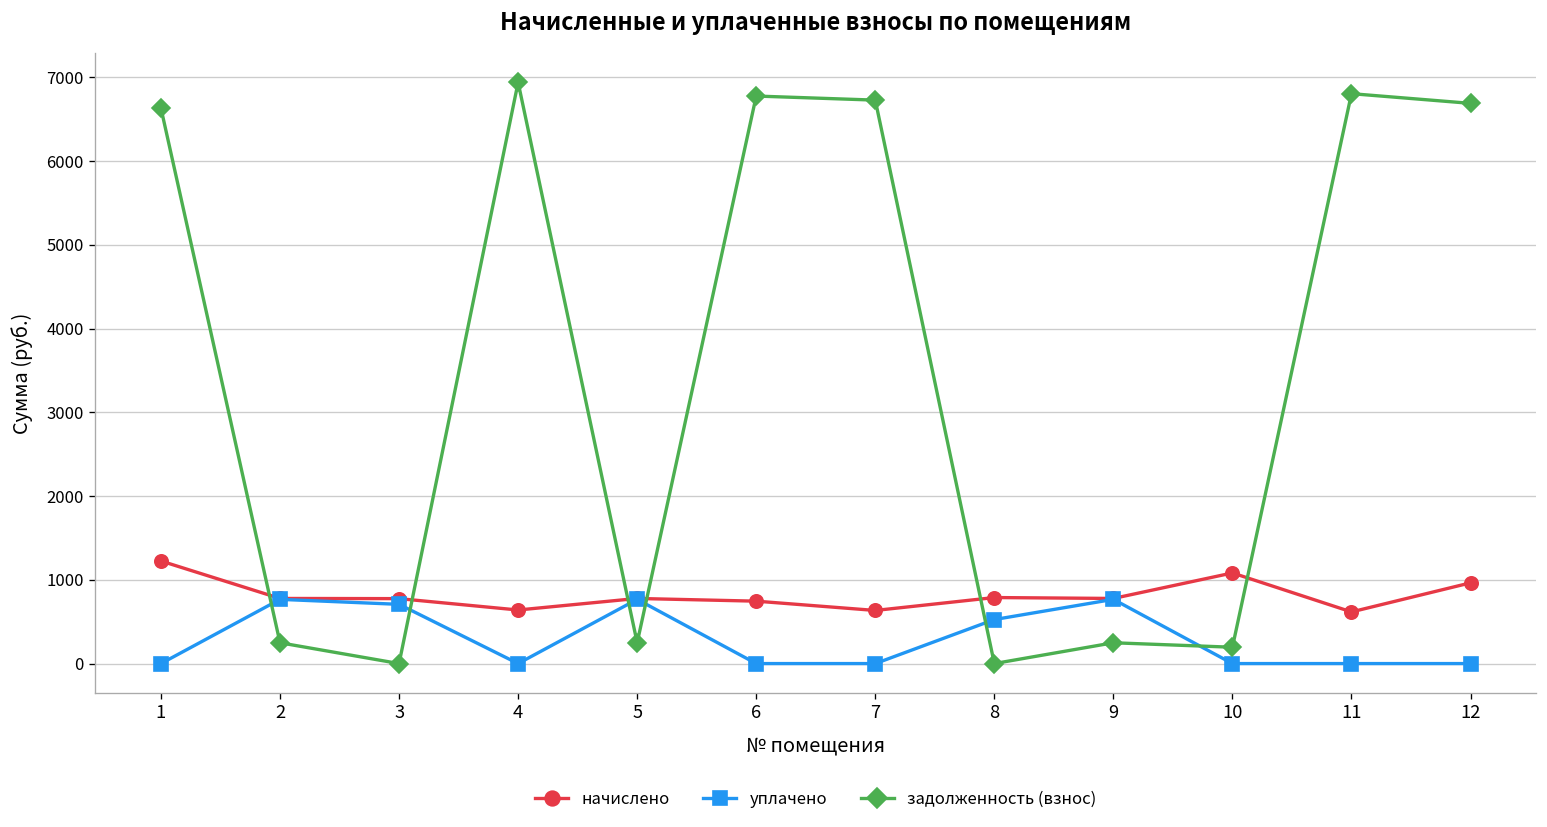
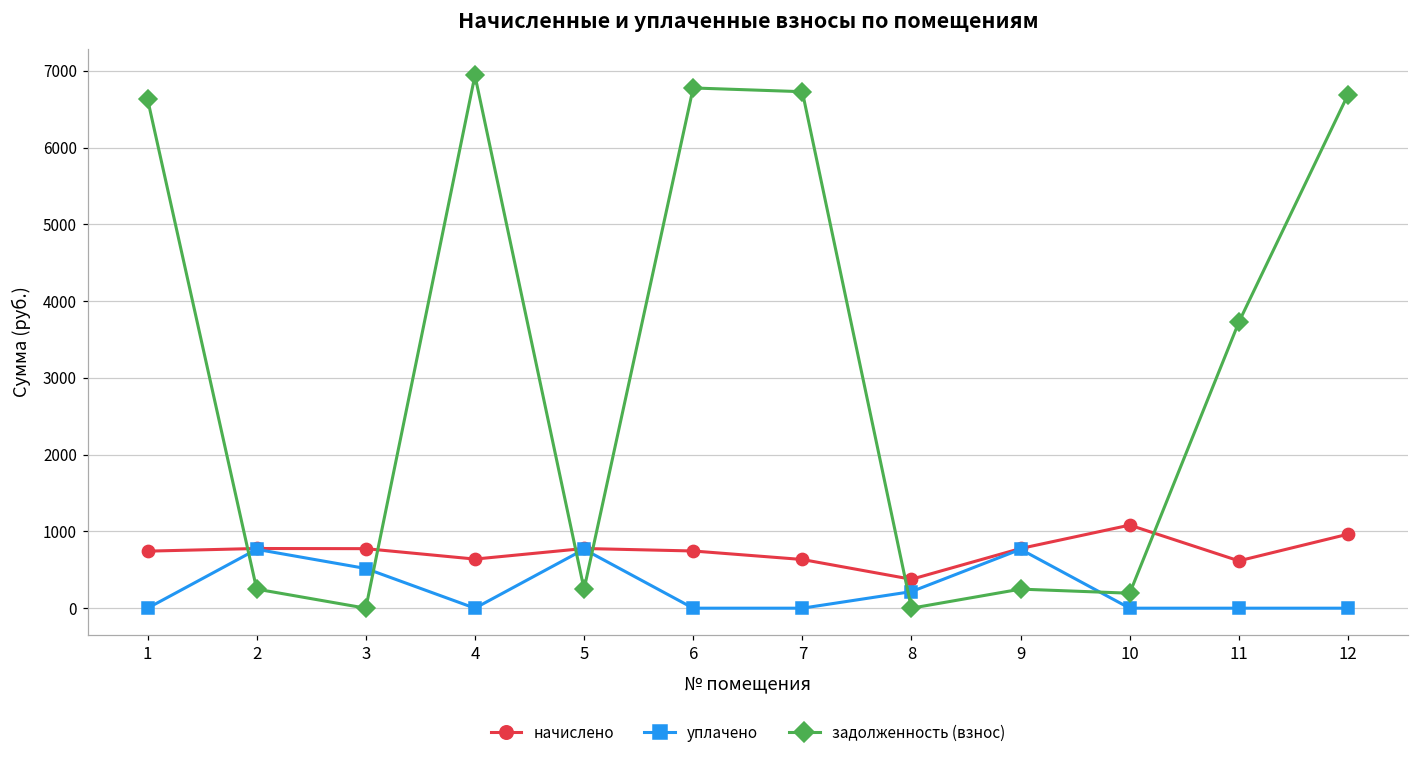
  {
    "начислено": {
-     "1": 1200,
+     "1": 700,
      "3": 800,
      "4": 600,
      "6": 700,
      "7": 600,
-     "8": 800,
+     "8": 400,
      "10": 1100,
      "11": 600,
      "12": 1000
    },
    "уплачено": {
      "1": 0,
-     "3": 700,
+     "3": 500,
      "4": 0,
      "6": 0,
      "7": 0,
-     "8": 500,
+     "8": 200,
      "10": 0,
      "11": 0,
      "12": 0
    },
    "задолженность (взнос)": {
      "1": 6600,
      "2": 200,
      "3": 0,
      "4": 6900,
      "5": 200,
      "6": 6800,
      "7": 6700,
      "8": 0,
      "9": 200,
      "10": 200,
-     "11": 6800,
+     "11": 3700,
      "12": 6700
    }
  }
